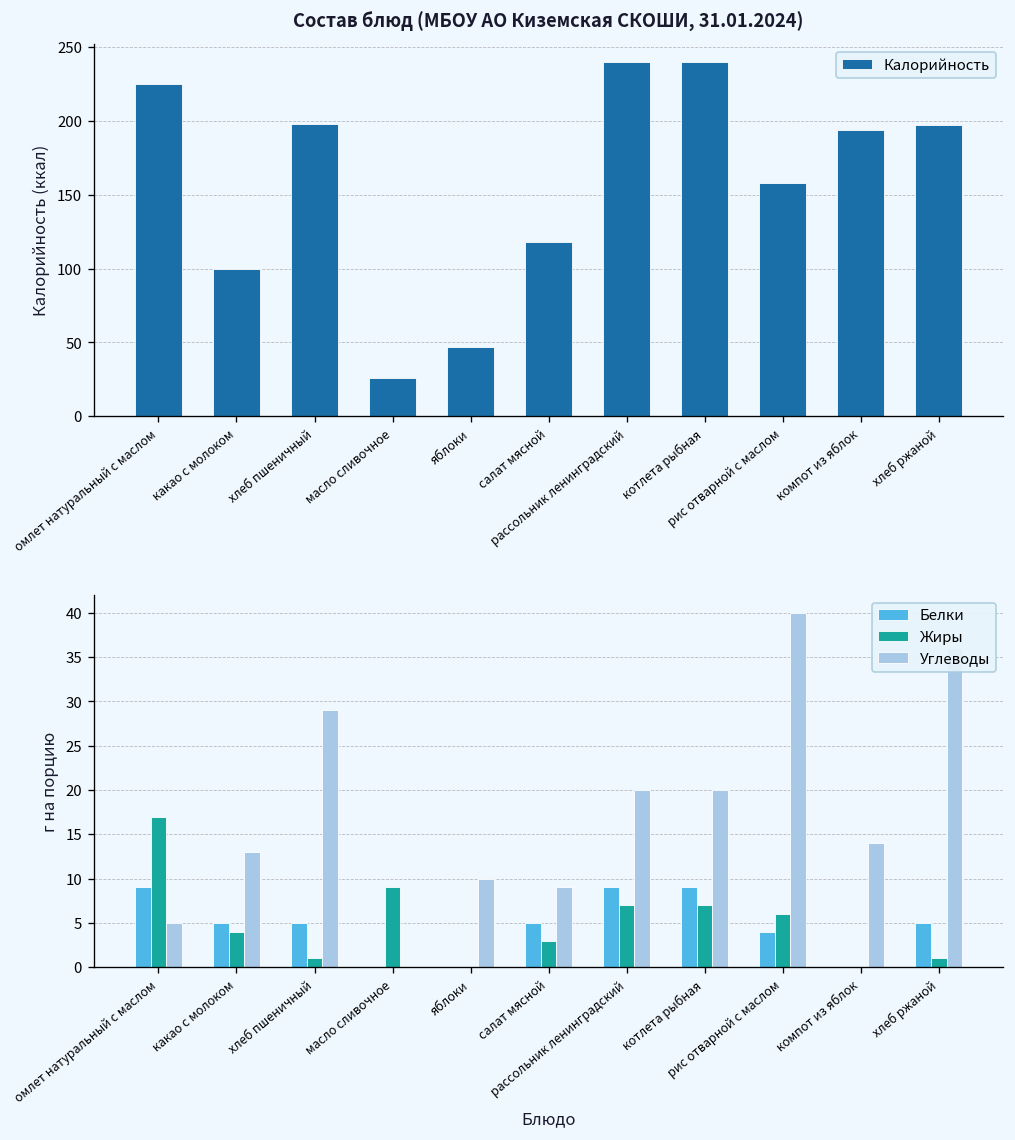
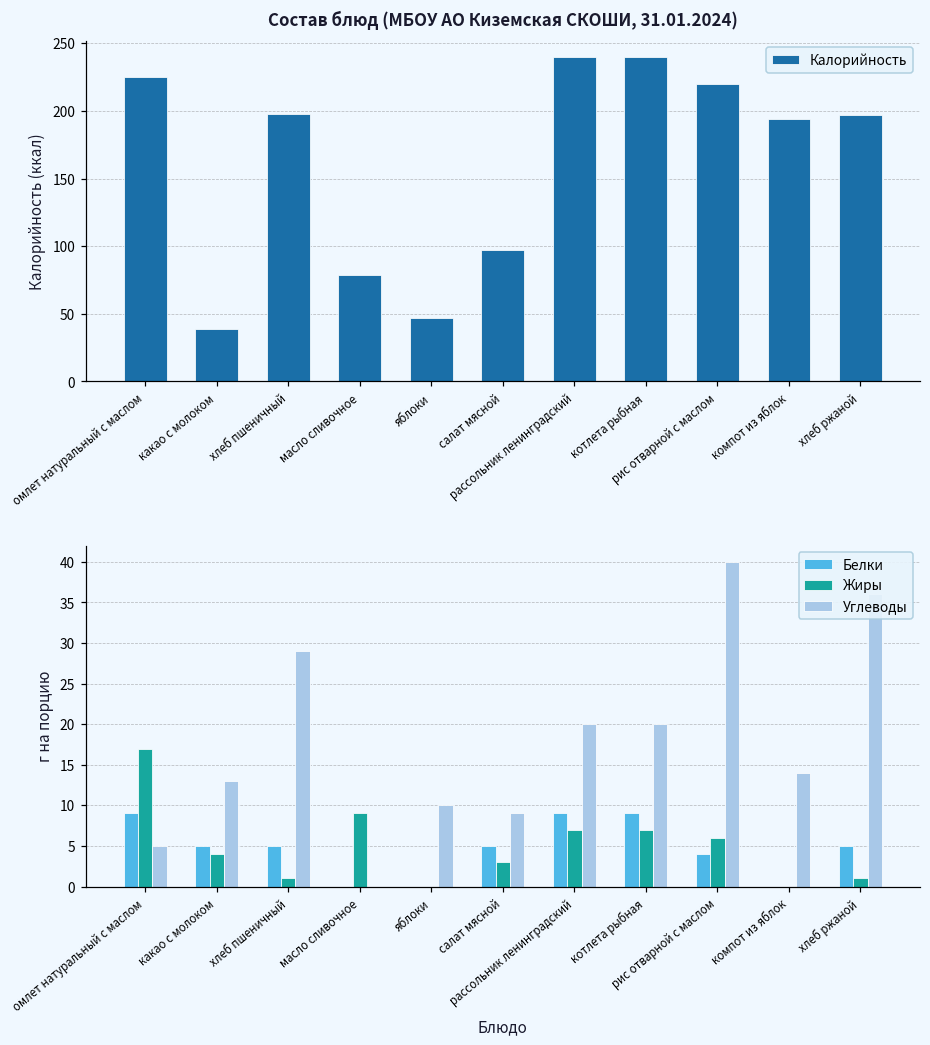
  {
    "Состав блюд (МБОУ АО Киземская СКОШИ, 31.01.2024)": {
      "омлет натуральный с маслом": 225,
-     "какао с молоком": 100,
+     "какао с молоком": 39,
      "хлеб пшеничный": 198,
-     "масло сливочное": 26,
+     "масло сливочное": 79,
      "яблоки": 47,
-     "салат мясной": 118,
+     "салат мясной": 97,
      "рассольник ленинградский": 240,
      "котлета рыбная": 240,
-     "рис отварной с маслом": 158,
+     "рис отварной с маслом": 220,
      "компот из яблок": 194,
      "хлеб ржаной": 197
    }
  }
